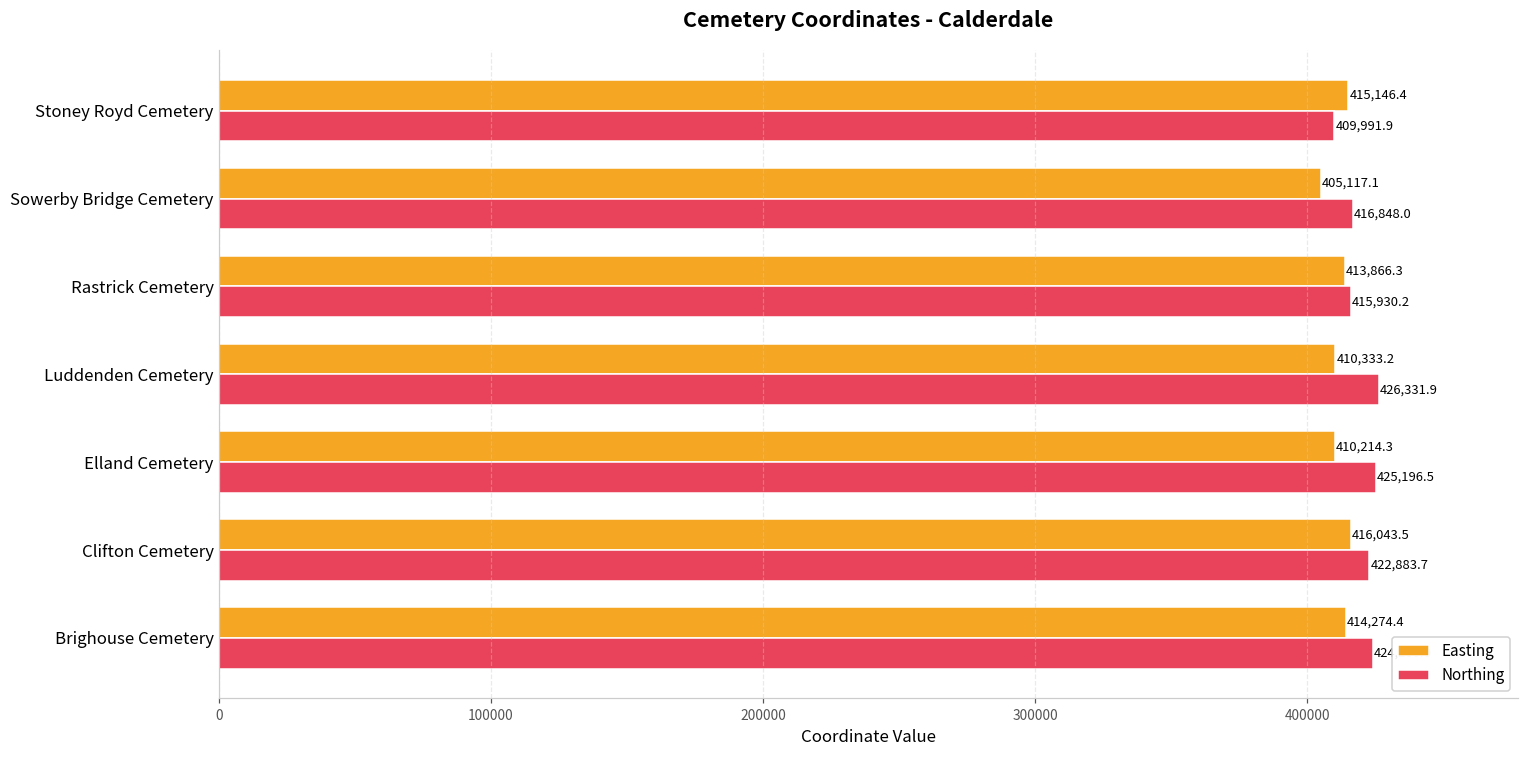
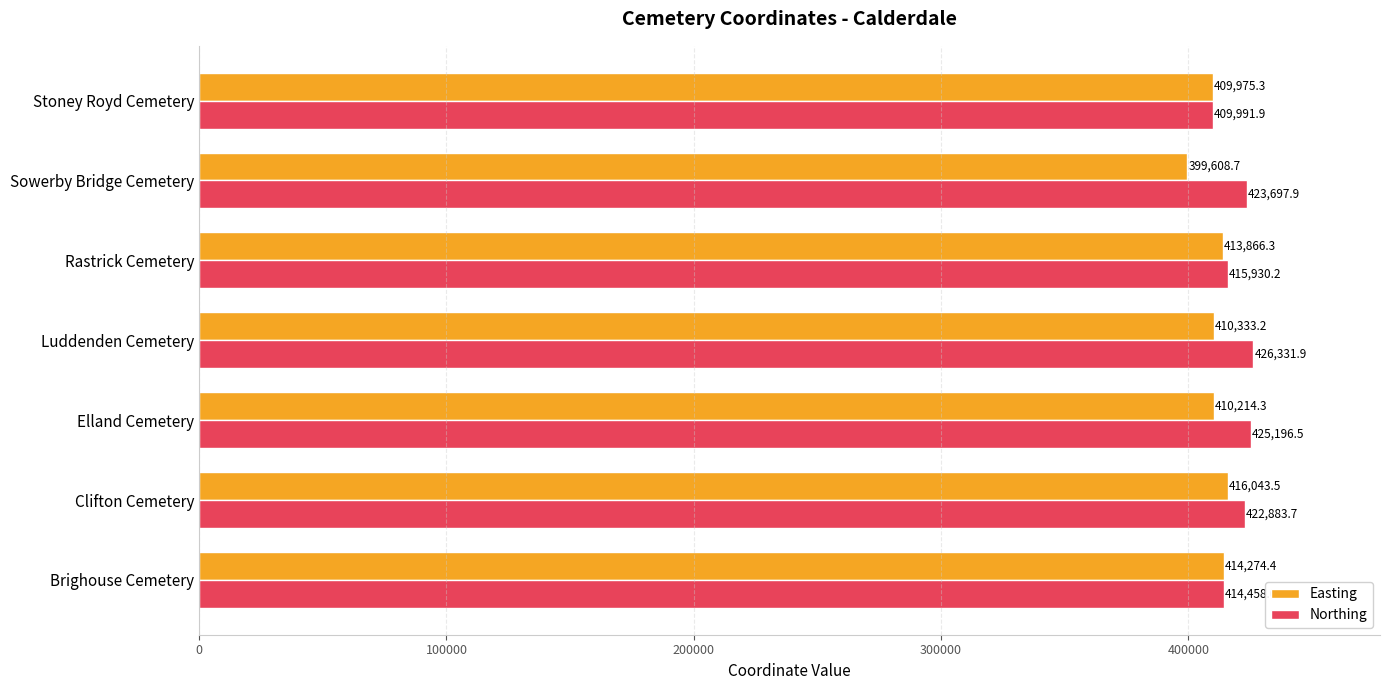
  {
    "Easting": {
-     "Stoney Royd Cemetery": "415,146.4",
-     "Sowerby Bridge Cemetery": "405,117.1",
+     "Stoney Royd Cemetery": "409,975.3",
+     "Sowerby Bridge Cemetery": "399,608.7",
      "Rastrick Cemetery": "413,866.3",
      "Luddenden Cemetery": "410,333.2",
      "Elland Cemetery": "410,214.3",
      "Clifton Cemetery": "416,043.5",
      "Brighouse Cemetery": "414,274.4"
    },
    "Northing": {
      "Stoney Royd Cemetery": "409,991.9",
-     "Sowerby Bridge Cemetery": "416,848.0",
+     "Sowerby Bridge Cemetery": "423,697.9",
      "Rastrick Cemetery": "415,930.2",
      "Luddenden Cemetery": "426,331.9",
      "Elland Cemetery": "425,196.5",
      "Clifton Cemetery": "422,883.7",
-     "Brighouse Cemetery": "424000"
+     "Brighouse Cemetery": "414000"
    }
  }
